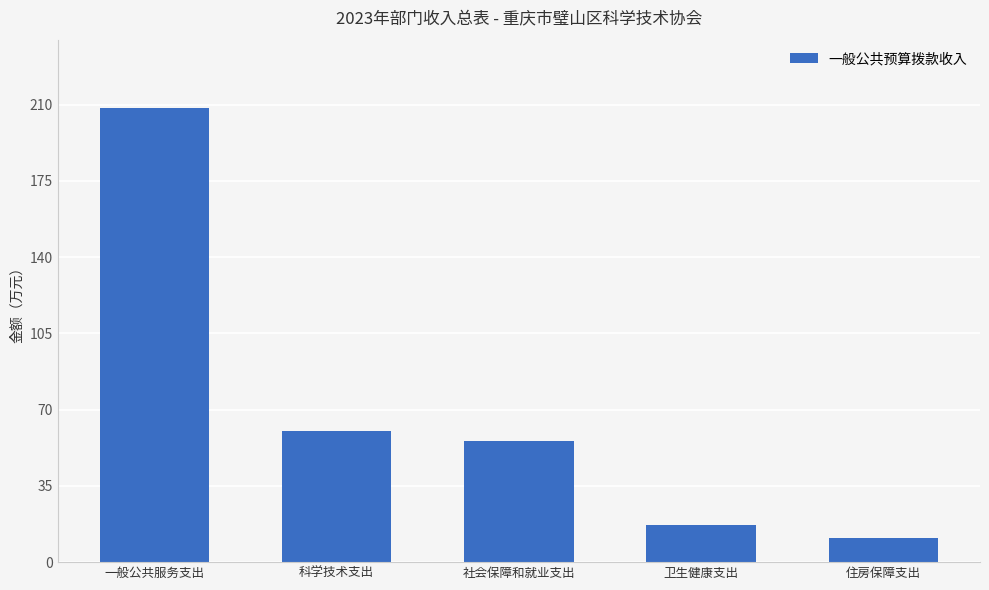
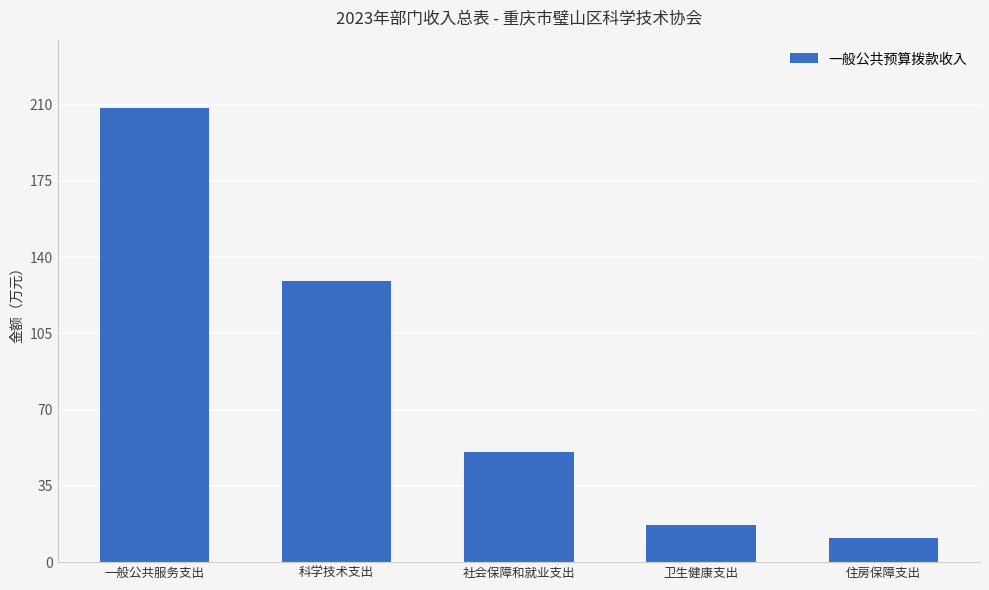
  {
    "一般公共服务支出": 208,
-   "科学技术支出": 60,
-   "社会保障和就业支出": 56,
+   "科学技术支出": 129,
+   "社会保障和就业支出": 51,
    "卫生健康支出": 17,
    "住房保障支出": 11
  }
